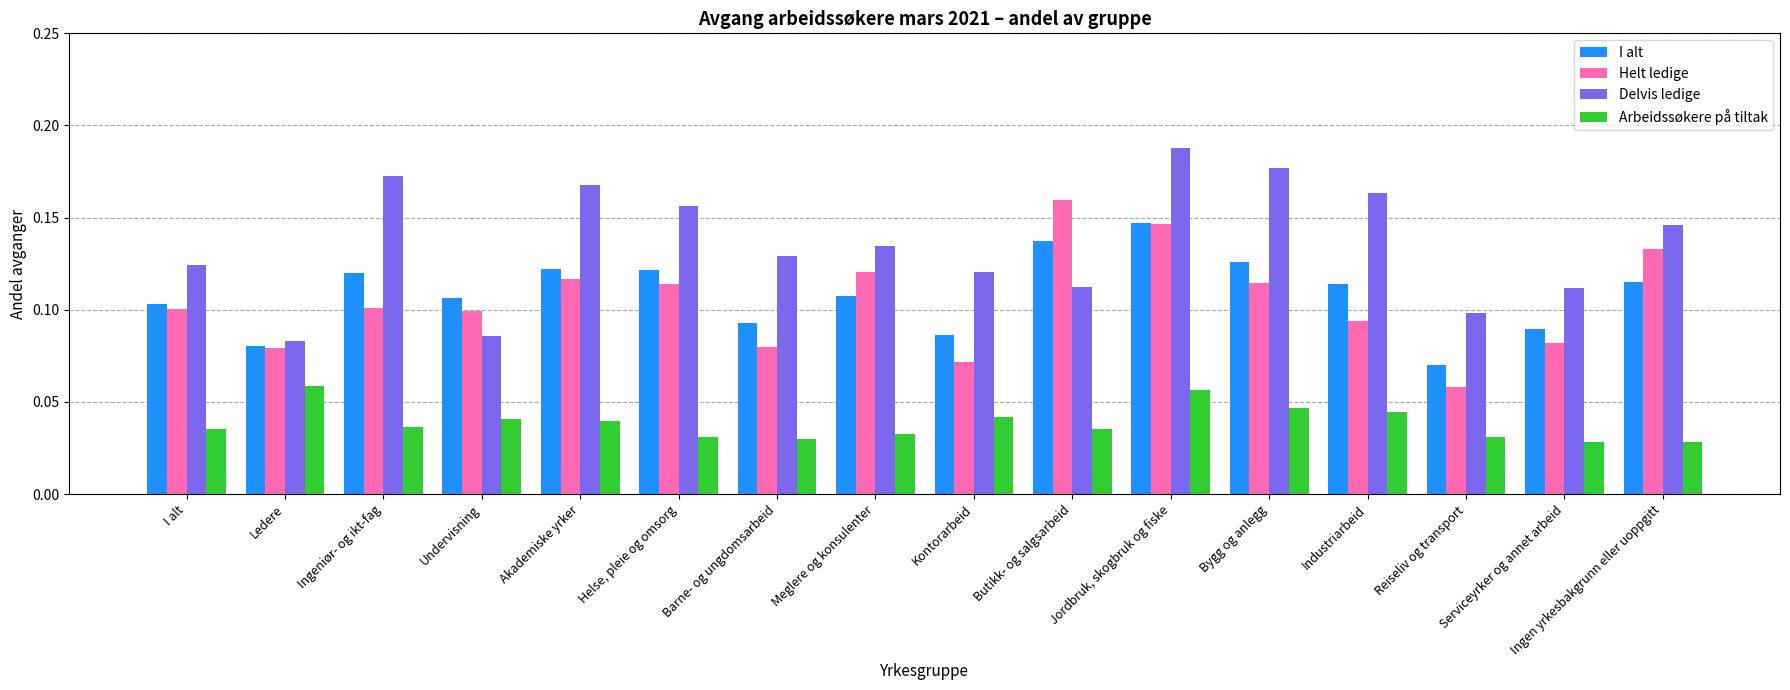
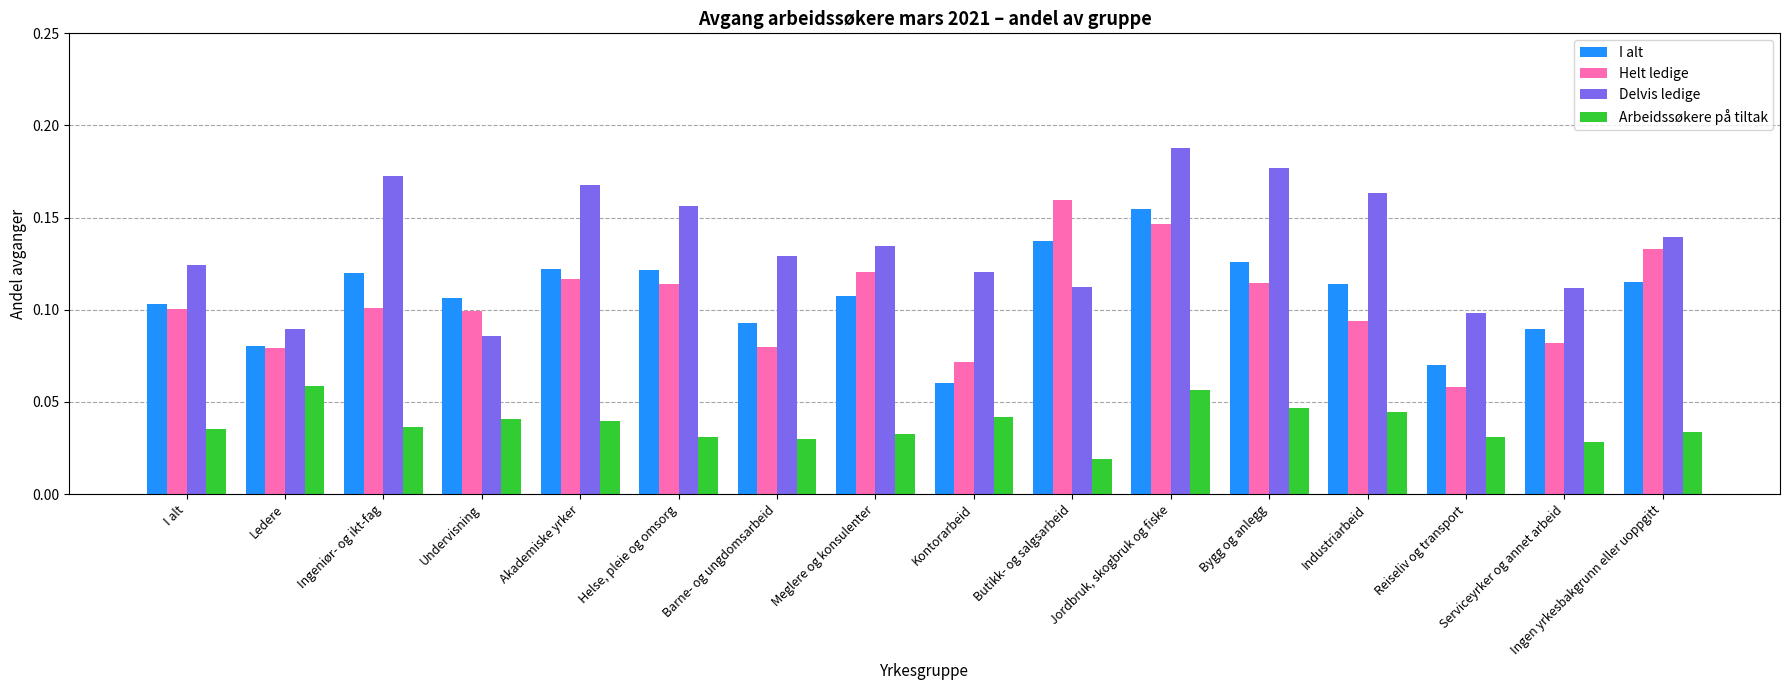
  {
    "I alt": {
      "I alt": 0.103,
      "Ledere": 0.080,
      "Ingeniør- og ikt-fag": 0.120,
      "Undervisning": 0.107,
      "Akademiske yrker": 0.122,
      "Helse, pleie og omsorg": 0.122,
      "Barne- og ungdomsarbeid": 0.093,
      "Meglere og konsulenter": 0.107,
-     "Kontorarbeid": 0.086,
+     "Kontorarbeid": 0.060,
      "Butikk- og salgsarbeid": 0.137,
-     "Jordbruk, skogbruk og fiske": 0.147,
+     "Jordbruk, skogbruk og fiske": 0.155,
      "Bygg og anlegg": 0.126,
      "Industriarbeid": 0.114,
      "Reiseliv og transport": 0.070,
      "Serviceyrker og annet arbeid": 0.089,
      "Ingen yrkesbakgrunn eller uoppgitt": 0.115
    },
    "Helt ledige": {
      "I alt": 0.100,
      "Ledere": 0.079,
      "Ingeniør- og ikt-fag": 0.101,
      "Undervisning": 0.099,
      "Akademiske yrker": 0.117,
      "Helse, pleie og omsorg": 0.114,
      "Barne- og ungdomsarbeid": 0.080,
      "Meglere og konsulenter": 0.120,
      "Kontorarbeid": 0.072,
      "Butikk- og salgsarbeid": 0.160,
      "Jordbruk, skogbruk og fiske": 0.147,
      "Bygg og anlegg": 0.114,
      "Industriarbeid": 0.094,
      "Reiseliv og transport": 0.058,
      "Serviceyrker og annet arbeid": 0.082,
      "Ingen yrkesbakgrunn eller uoppgitt": 0.133
    },
    "Delvis ledige": {
      "I alt": 0.124,
-     "Ledere": 0.083,
+     "Ledere": 0.090,
      "Ingeniør- og ikt-fag": 0.173,
      "Undervisning": 0.086,
      "Akademiske yrker": 0.168,
      "Helse, pleie og omsorg": 0.156,
      "Barne- og ungdomsarbeid": 0.129,
      "Meglere og konsulenter": 0.135,
      "Kontorarbeid": 0.120,
      "Butikk- og salgsarbeid": 0.113,
      "Jordbruk, skogbruk og fiske": 0.188,
      "Bygg og anlegg": 0.177,
      "Industriarbeid": 0.163,
      "Reiseliv og transport": 0.098,
      "Serviceyrker og annet arbeid": 0.112,
-     "Ingen yrkesbakgrunn eller uoppgitt": 0.146
+     "Ingen yrkesbakgrunn eller uoppgitt": 0.140
    },
    "Arbeidssøkere på tiltak": {
      "I alt": 0.035,
      "Ledere": 0.059,
      "Ingeniør- og ikt-fag": 0.037,
      "Undervisning": 0.041,
      "Akademiske yrker": 0.040,
      "Helse, pleie og omsorg": 0.031,
      "Barne- og ungdomsarbeid": 0.030,
      "Meglere og konsulenter": 0.033,
      "Kontorarbeid": 0.042,
-     "Butikk- og salgsarbeid": 0.035,
+     "Butikk- og salgsarbeid": 0.019,
      "Jordbruk, skogbruk og fiske": 0.056,
      "Bygg og anlegg": 0.047,
      "Industriarbeid": 0.044,
      "Reiseliv og transport": 0.031,
      "Serviceyrker og annet arbeid": 0.028,
-     "Ingen yrkesbakgrunn eller uoppgitt": 0.028
+     "Ingen yrkesbakgrunn eller uoppgitt": 0.034
    }
  }
